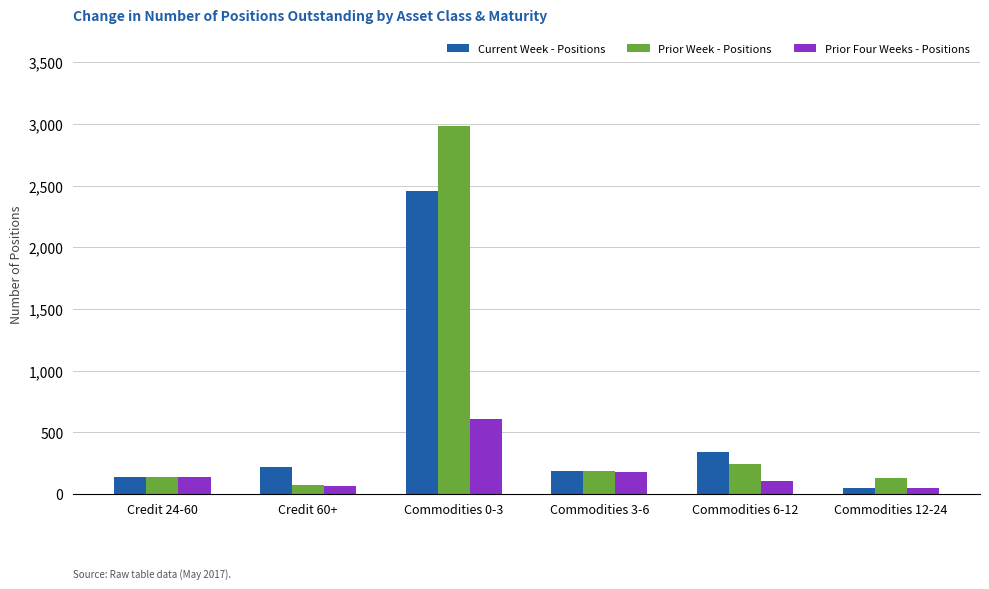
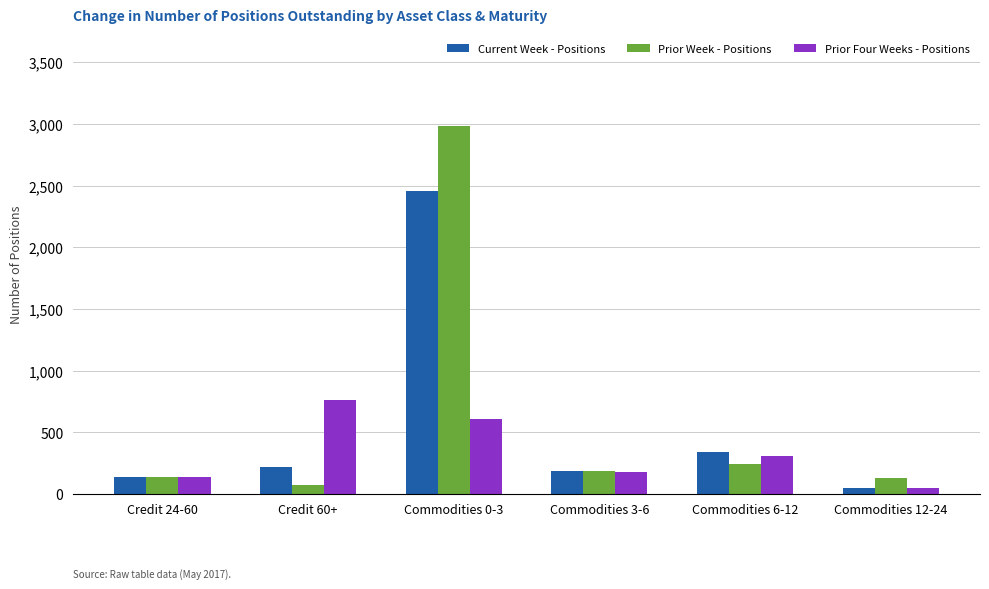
  {
    "Current Week - Positions": {
      "Credit 24-60": "140",
      "Credit 60+": "220",
      "Commodities 0-3": "2,460",
      "Commodities 3-6": "190",
      "Commodities 6-12": "340",
      "Commodities 12-24": "50"
    },
    "Prior Week - Positions": {
      "Credit 24-60": "140",
      "Credit 60+": "70",
      "Commodities 0-3": "2,980",
      "Commodities 3-6": "190",
      "Commodities 6-12": "240",
      "Commodities 12-24": "130"
    },
    "Prior Four Weeks - Positions": {
      "Credit 24-60": "140",
-     "Credit 60+": "70",
+     "Credit 60+": "760",
      "Commodities 0-3": "610",
      "Commodities 3-6": "180",
-     "Commodities 6-12": "110",
+     "Commodities 6-12": "310",
      "Commodities 12-24": "50"
    }
  }
